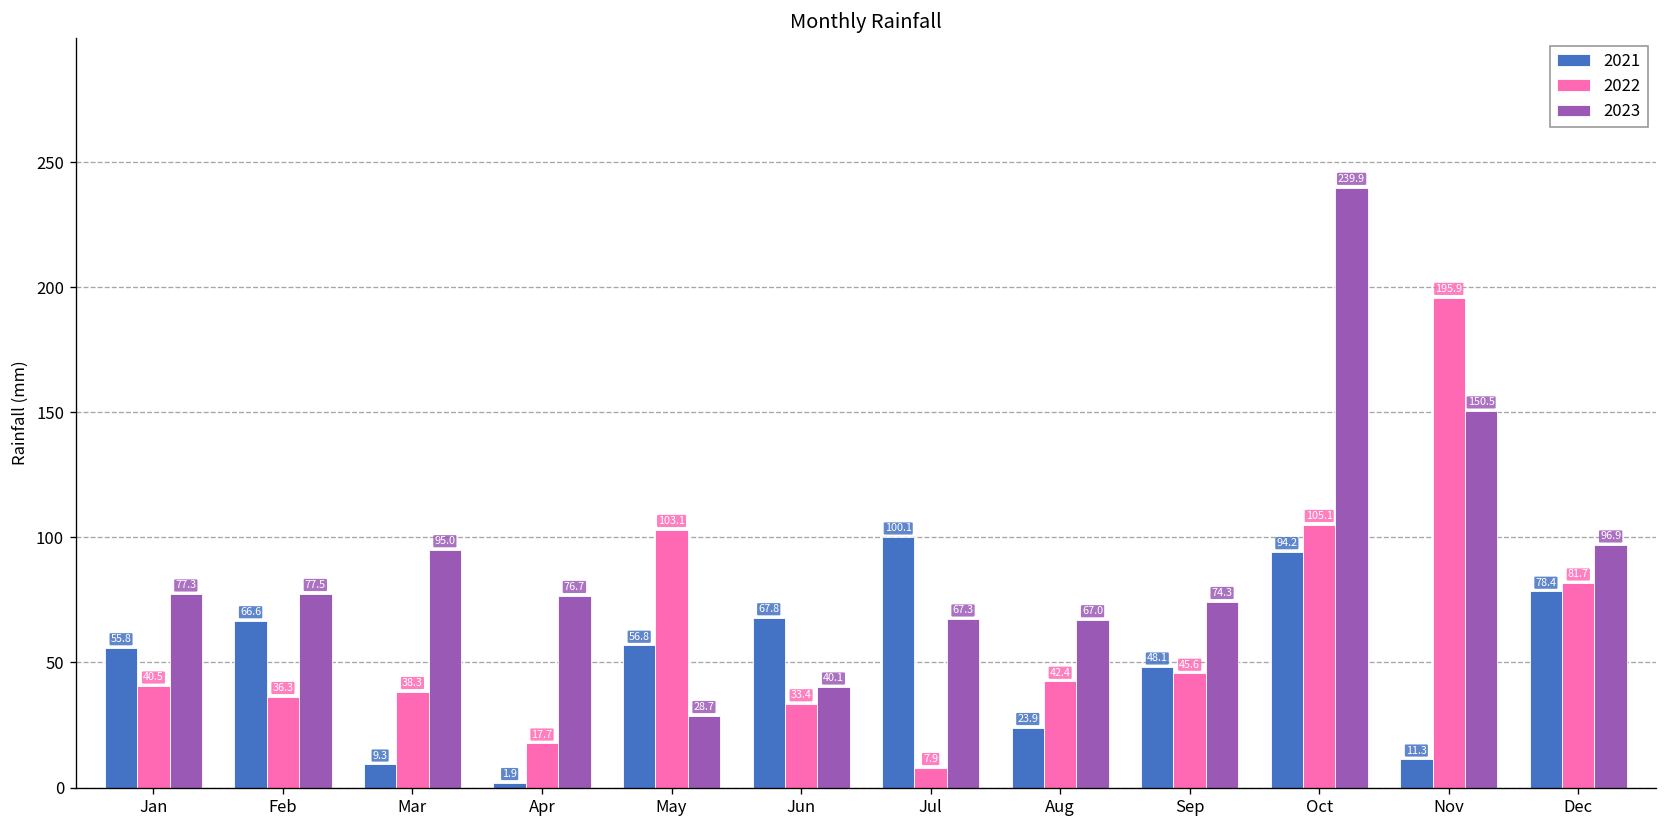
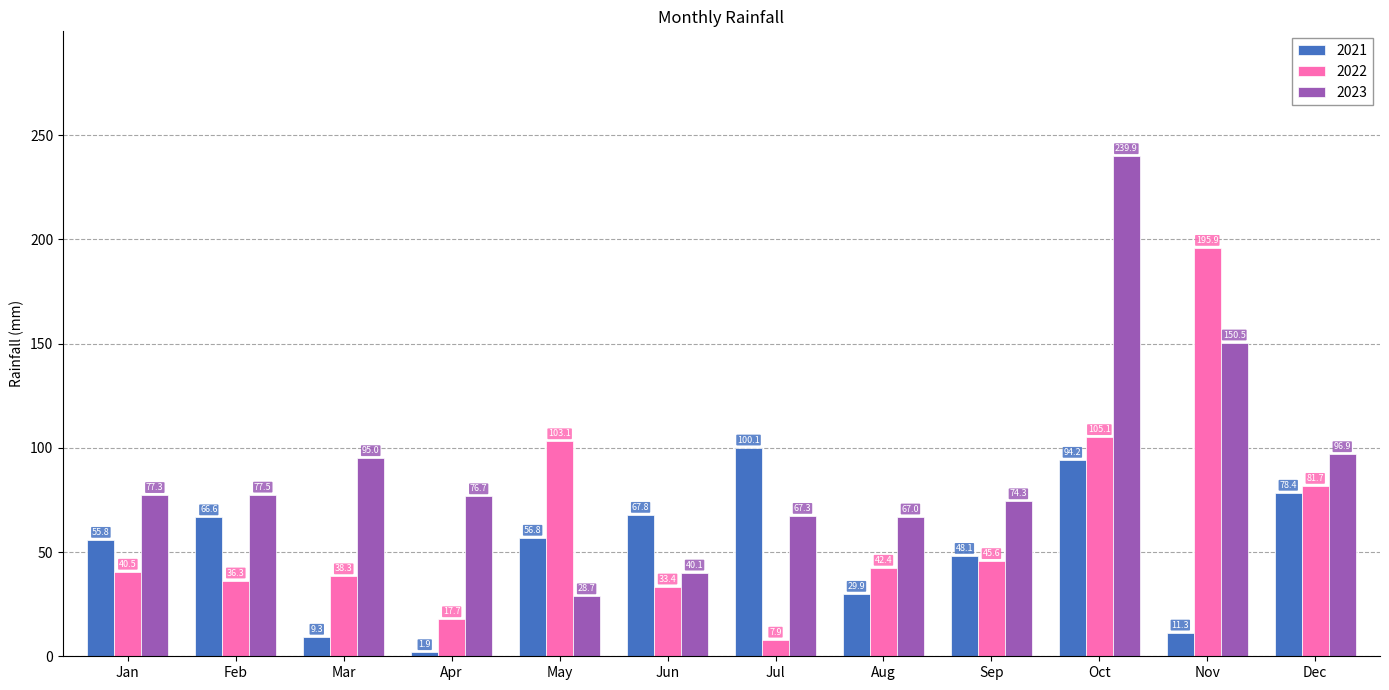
  {
    "2021": {
-     "Aug": 23.9
+     "Aug": 29.9
    }
  }
